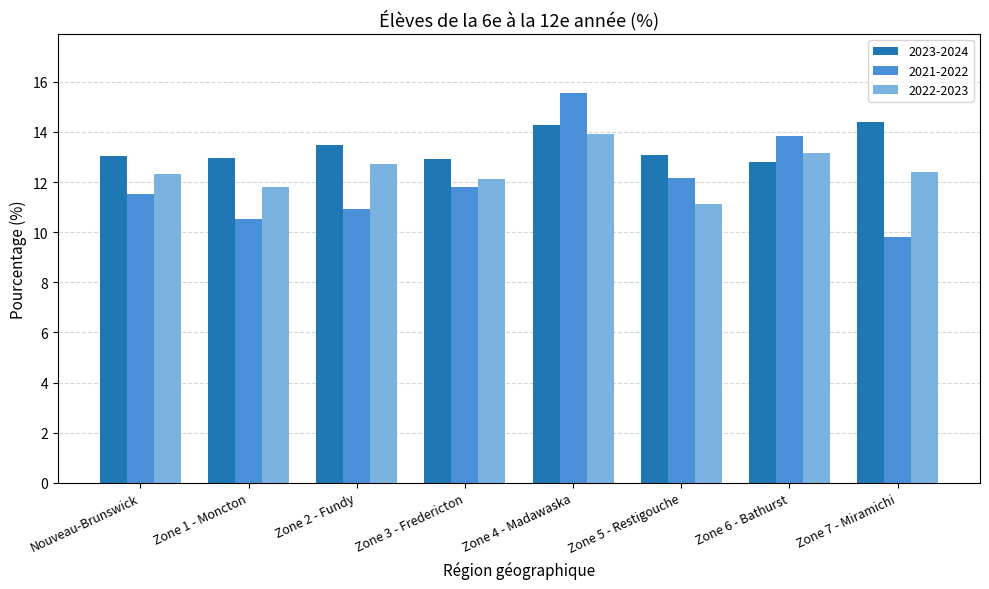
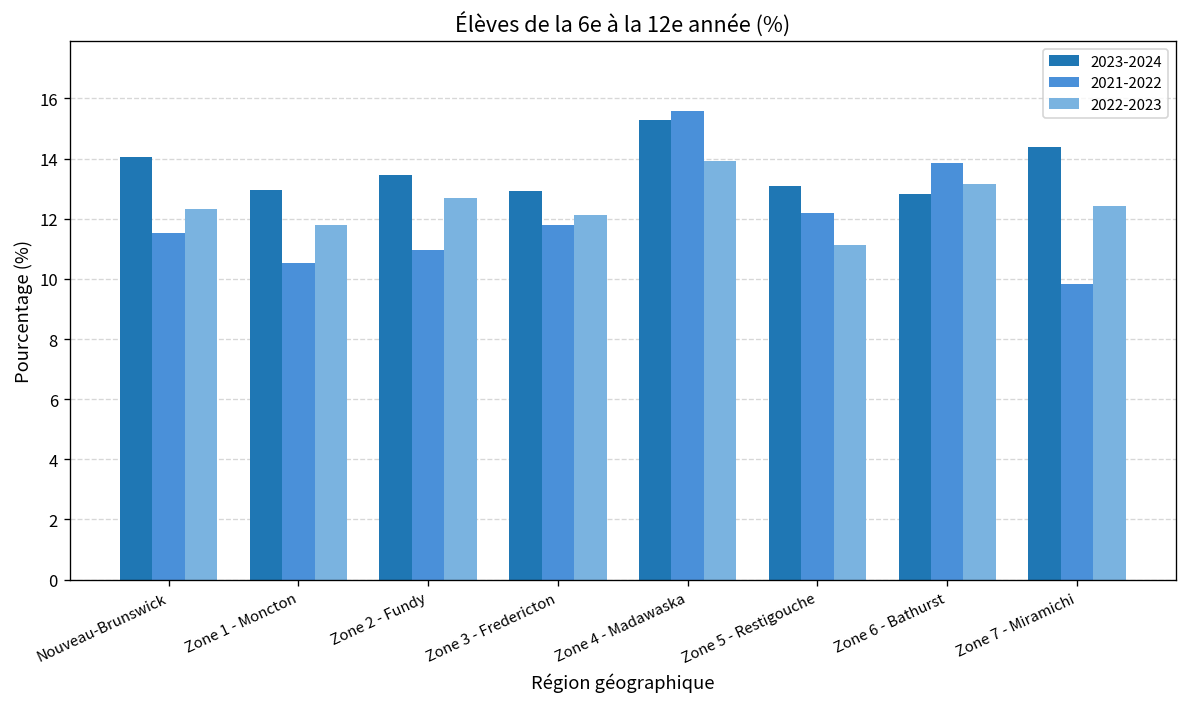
  {
    "2023-2024": {
-     "Nouveau-Brunswick": 13.0,
+     "Nouveau-Brunswick": 14.0,
      "Zone 1 - Moncton": 13.0,
      "Zone 2 - Fundy": 13.5,
      "Zone 3 - Fredericton": 12.9,
-     "Zone 4 - Madawaska": 14.3,
+     "Zone 4 - Madawaska": 15.3,
      "Zone 5 - Restigouche": 13.1,
      "Zone 6 - Bathurst": 12.8,
      "Zone 7 - Miramichi": 14.4
    }
  }
